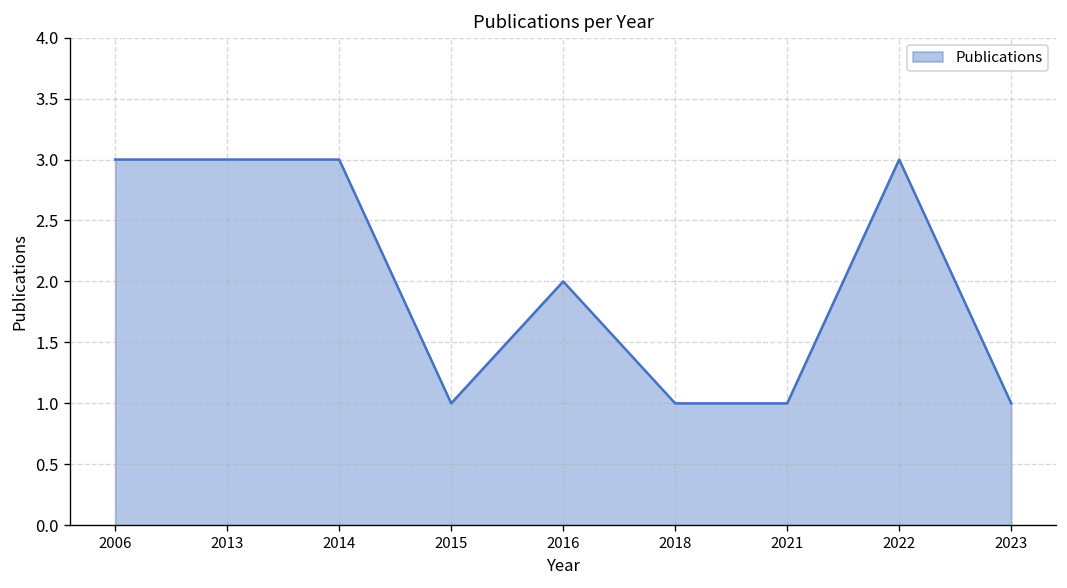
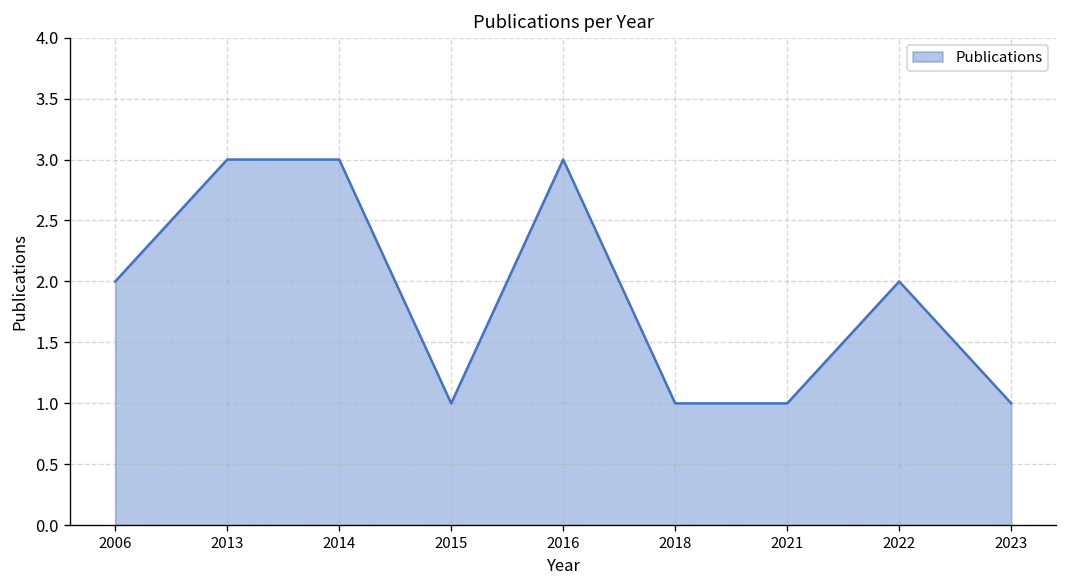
  {
-   "2006": 3,
+   "2006": 2,
    "2013": 3,
    "2014": 3,
    "2015": 1,
-   "2016": 2,
+   "2016": 3,
    "2018": 1,
    "2021": 1,
-   "2022": 3,
+   "2022": 2,
    "2023": 1
  }
